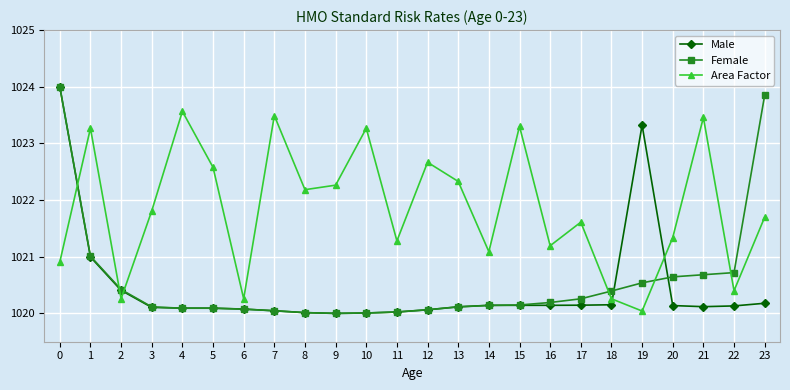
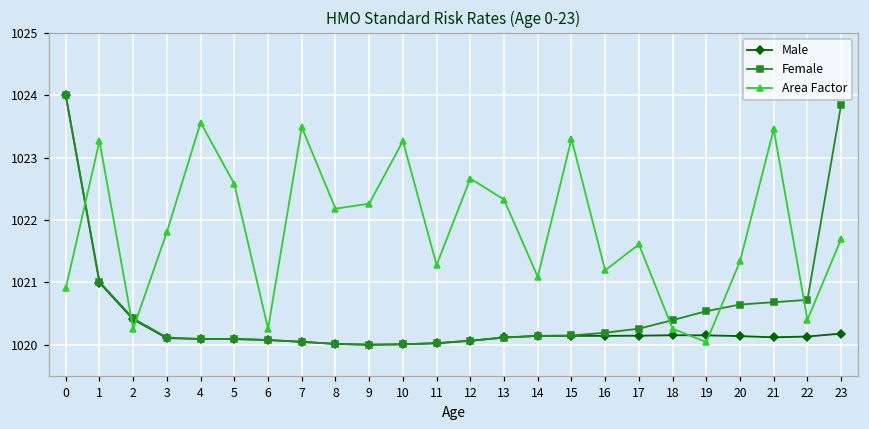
  {
    "Male": {
      "16": 1020.1,
      "17": 1020.1,
      "18": 1020.2,
-     "19": 1023.3,
+     "19": 1020.2,
      "20": 1020.1,
      "21": 1020.1,
      "22": 1020.1,
      "23": 1020.2
    },
    "Female": {
      "16": 1020.2,
      "17": 1020.3,
      "18": 1020.4,
      "19": 1020.5,
      "20": 1020.6,
      "21": 1020.7,
      "22": 1020.7,
      "23": 1023.9
    },
    "Area Factor": {
      "0": 1020.9,
      "1": 1023.3,
      "2": 1020.3,
      "3": 1021.8,
      "4": 1023.6,
      "5": 1022.6,
      "6": 1020.3,
      "7": 1023.5,
      "8": 1022.2,
      "9": 1022.3,
      "10": 1023.3,
      "11": 1021.3,
      "12": 1022.7,
      "13": 1022.3,
      "14": 1021.1,
      "15": 1023.3,
      "16": 1021.2,
      "17": 1021.6,
      "18": 1020.3,
      "19": 1020.0,
      "20": 1021.3,
      "21": 1023.5,
      "22": 1020.4,
      "23": 1021.7
    }
  }
